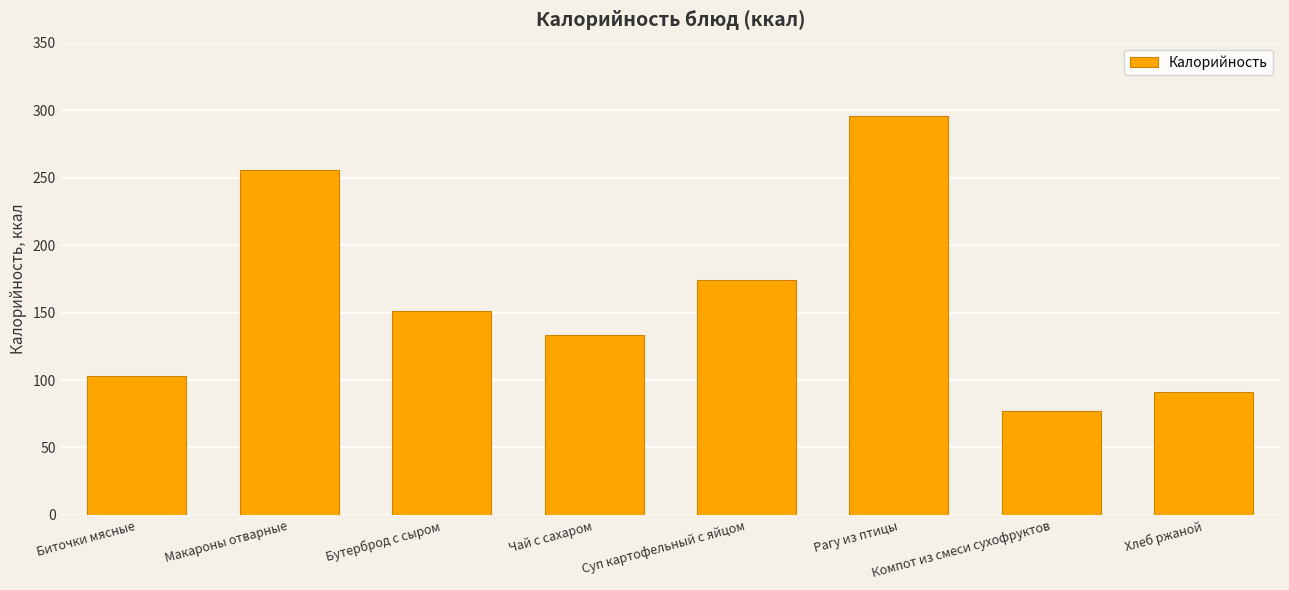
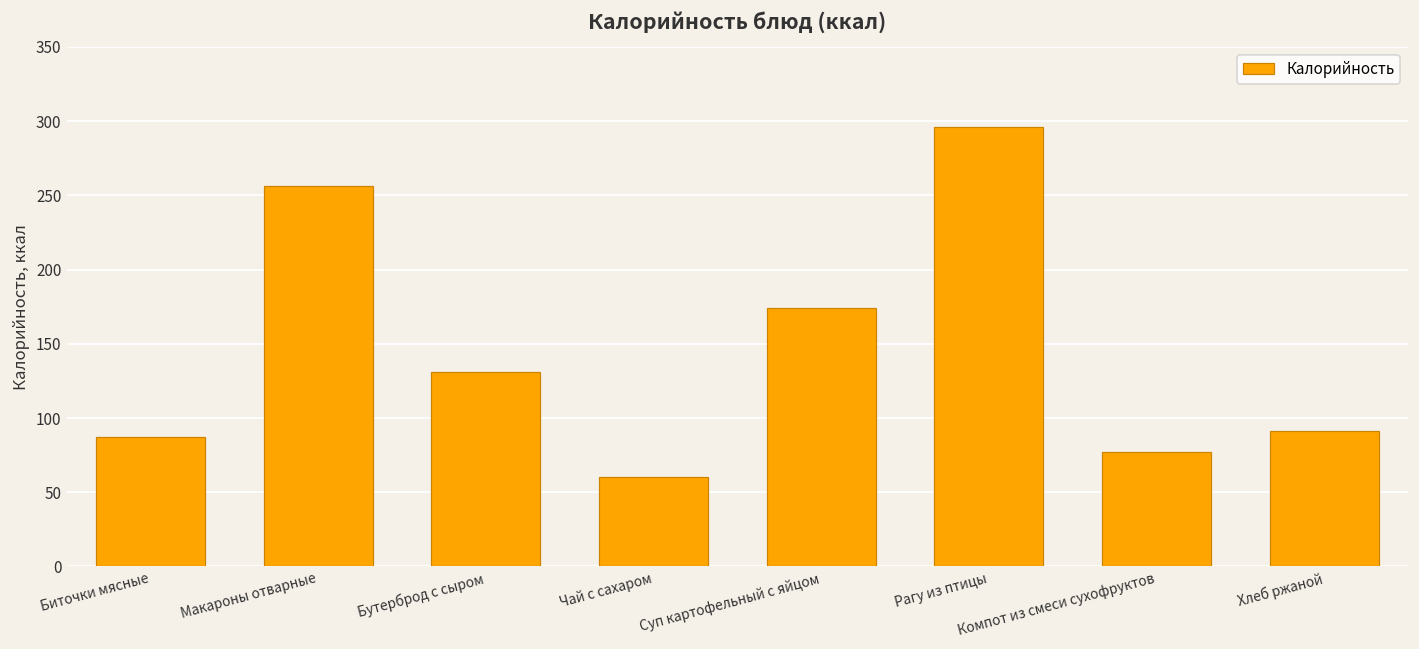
  {
-   "Биточки мясные": 103,
+   "Биточки мясные": 87,
    "Макароны отварные": 256,
-   "Бутерброд с сыром": 151,
-   "Чай с сахаром": 133,
+   "Бутерброд с сыром": 131,
+   "Чай с сахаром": 60,
    "Суп картофельный с яйцом": 174,
    "Рагу из птицы": 296,
    "Компот из смеси сухофруктов": 77,
    "Хлеб ржаной": 91
  }
